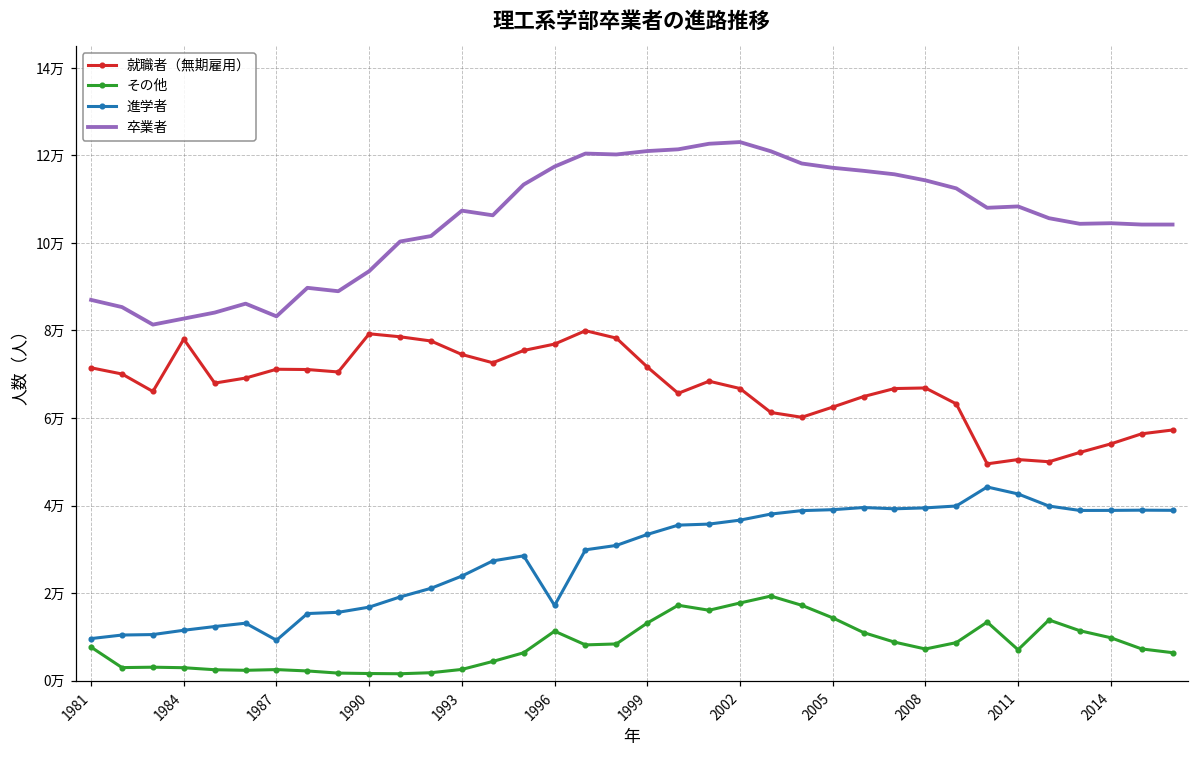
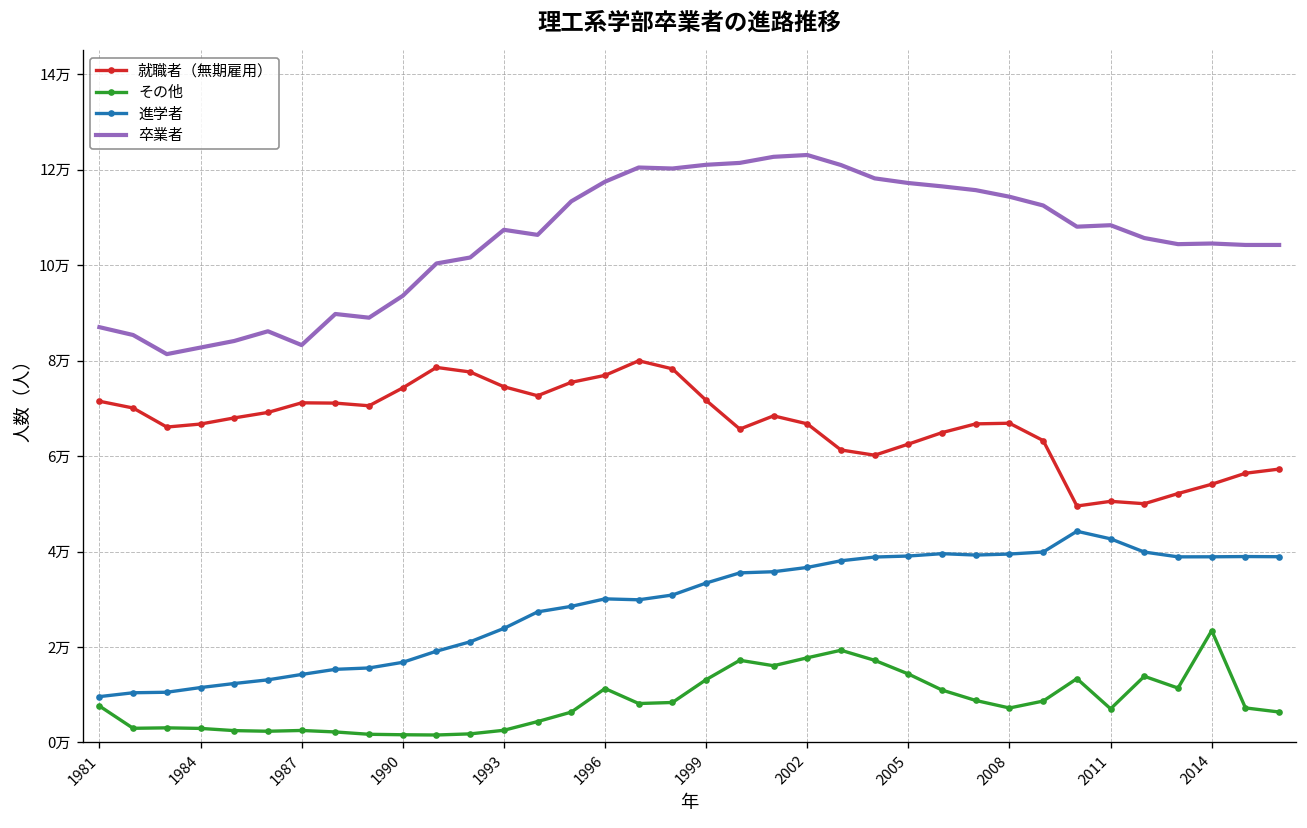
  {
    "就職者（無期雇用）": {
      "1981": "7.1万",
-     "1984": "7.8万",
+     "1984": "6.7万",
      "1987": "7.1万",
-     "1990": "7.9万",
+     "1990": "7.4万",
      "1993": "7.5万",
      "1996": "7.7万",
      "1999": "7.2万",
      "2002": "6.7万",
      "2005": "6.2万",
      "2008": "6.7万",
      "2011": "5.1万",
      "2014": "5.4万"
    },
    "その他": {
      "1981": "0.8万",
      "1984": "0.3万",
      "1987": "0.3万",
      "1990": "0.2万",
      "1993": "0.3万",
      "1996": "1.1万",
      "1999": "1.3万",
      "2002": "1.8万",
      "2005": "1.4万",
      "2008": "0.7万",
      "2011": "0.7万",
-     "2014": "1.0万"
+     "2014": "2.3万"
    },
    "進学者": {
      "1981": "1.0万",
      "1984": "1.2万",
-     "1987": "0.9万",
+     "1987": "1.4万",
      "1990": "1.7万",
      "1993": "2.4万",
-     "1996": "1.7万",
+     "1996": "3.0万",
      "1999": "3.3万",
      "2002": "3.7万",
      "2005": "3.9万",
      "2008": "3.9万",
      "2011": "4.3万",
      "2014": "3.9万"
    },
    "卒業者": {
      "1981": "8.7万",
      "1984": "8.3万",
      "1987": "8.3万",
      "1990": "9.4万",
      "1993": "10.7万",
      "1996": "11.7万",
      "1999": "12.1万",
      "2002": "12.3万",
      "2005": "11.7万",
      "2008": "11.4万",
      "2011": "10.8万",
      "2014": "10.5万"
    }
  }
